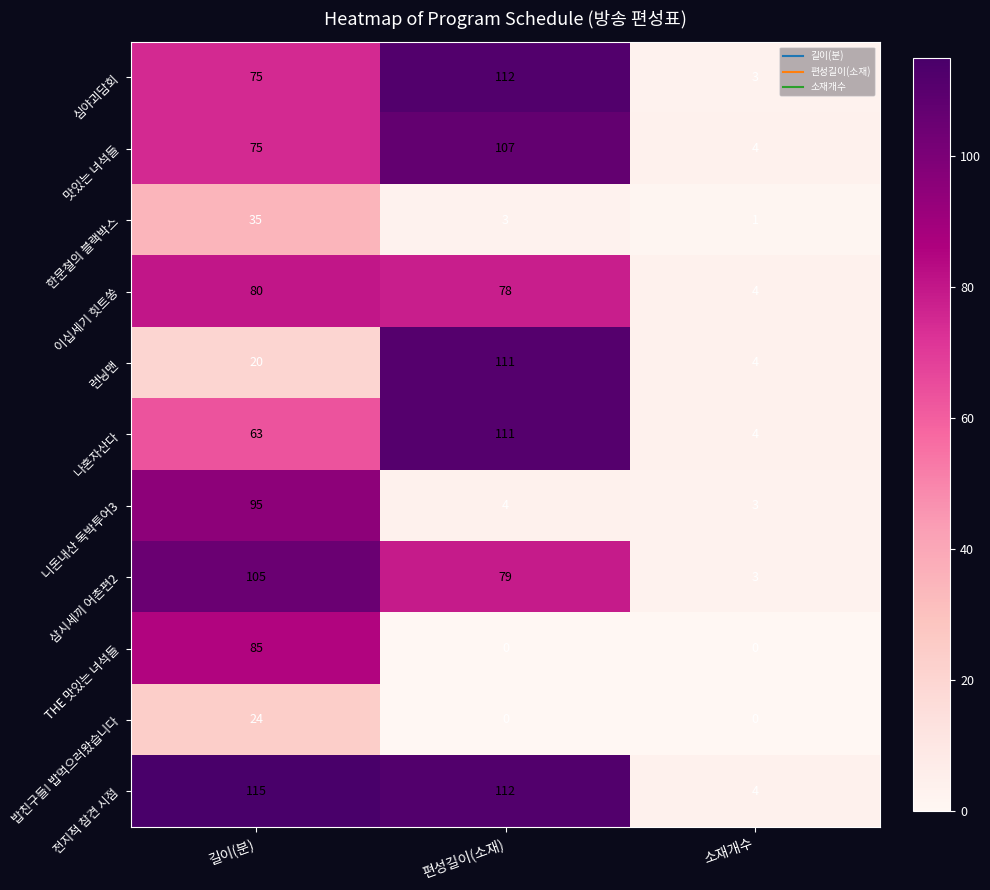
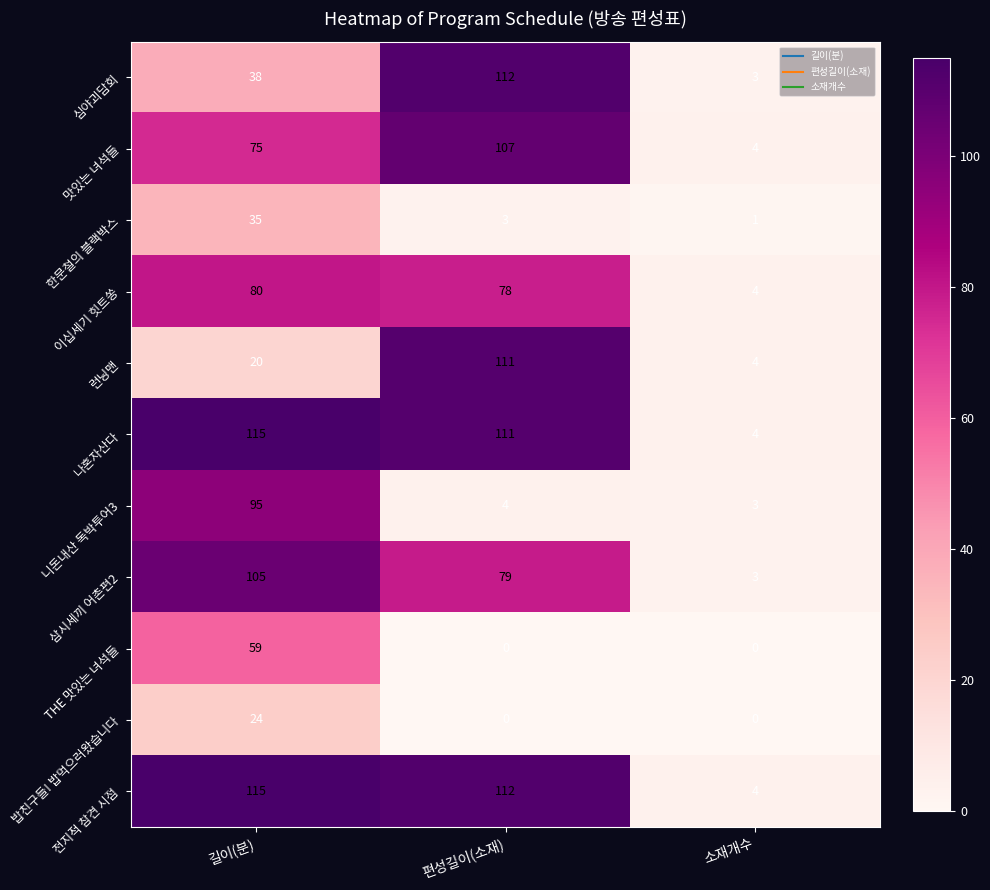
  {
    "심야괴담회": {
-     "길이(분)": 75,
+     "길이(분)": 38,
      "편성길이(소재)": 112
    },
    "맛있는 녀석들": {
      "길이(분)": 75,
      "편성길이(소재)": 107
    },
    "한문철의 블랙박스": {
      "길이(분)": 35
    },
    "이십세기 힛트쏭": {
      "길이(분)": 80,
      "편성길이(소재)": 78
    },
    "런닝맨": {
      "편성길이(소재)": 111
    },
    "나혼자산다": {
-     "길이(분)": 63,
+     "길이(분)": 115,
      "편성길이(소재)": 111
    },
    "니돈내산 독박투어3": {
      "길이(분)": 95
    },
    "삼시세끼 어촌편2": {
      "길이(분)": 105,
      "편성길이(소재)": 79
    },
    "THE 맛있는 녀석들": {
-     "길이(분)": 85
+     "길이(분)": 59
    },
    "밥친구들! 밥먹으러왔습니다": {
      "길이(분)": 24
    },
    "전지적 참견 시점": {
      "길이(분)": 115,
      "편성길이(소재)": 112
    }
  }
